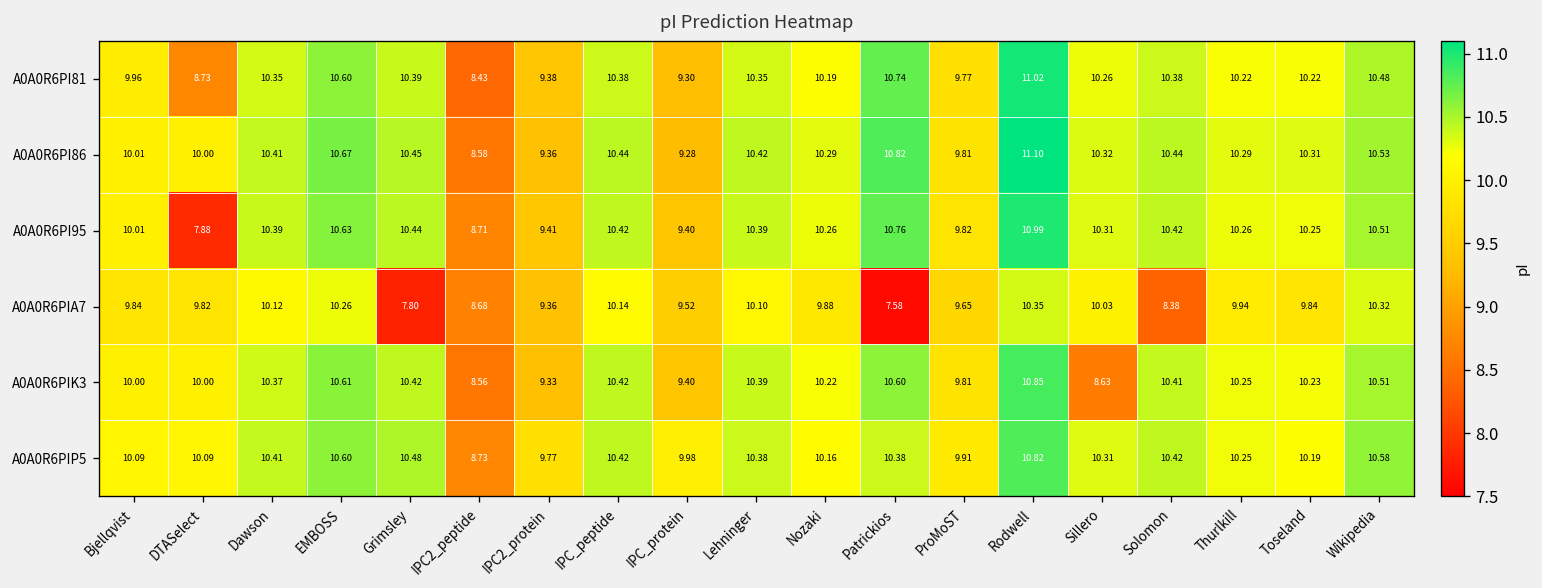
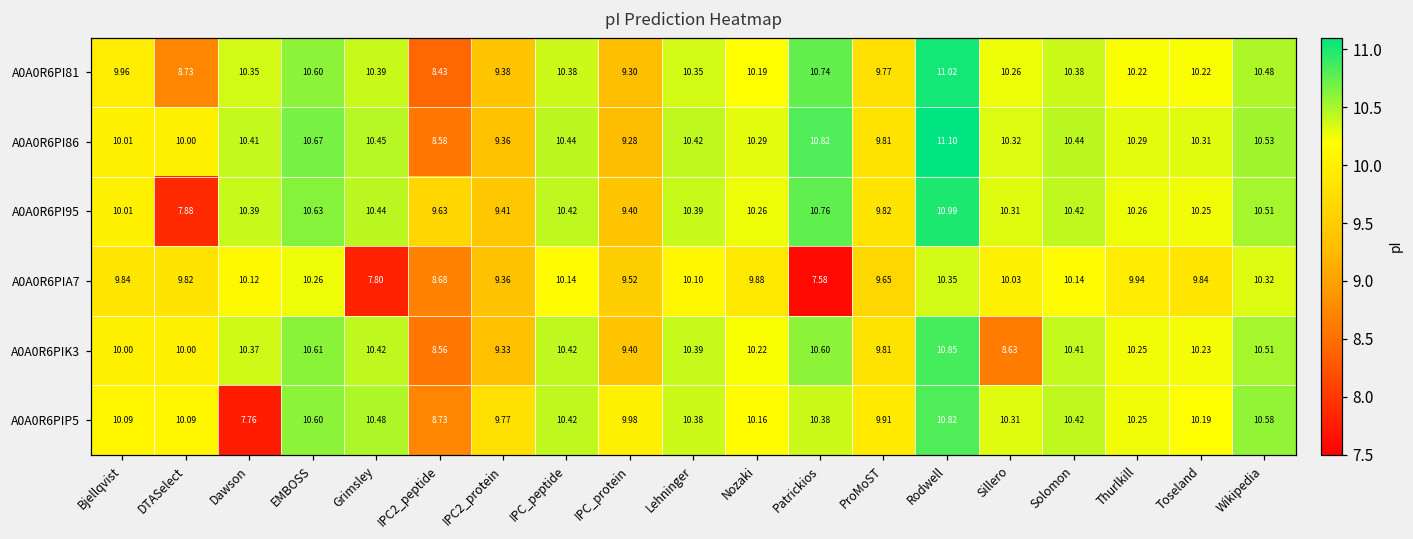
  {
    "A0A0R6PI81": {
      "Bjellqvist": 9.96,
      "DTASelect": 8.73,
      "Dawson": 10.35,
      "EMBOSS": 10.60,
      "Grimsley": 10.39,
      "IPC2_peptide": 8.43,
      "IPC2_protein": 9.38,
      "IPC_peptide": 10.38,
      "IPC_protein": 9.30,
      "Lehninger": 10.35,
      "Nozaki": 10.19,
      "Patrickios": 10.74,
      "ProMoST": 9.77,
      "Rodwell": 11.02,
      "Sillero": 10.26,
      "Solomon": 10.38,
      "Thurlkill": 10.22,
      "Toseland": 10.22,
      "Wikipedia": 10.48
    },
    "A0A0R6PI86": {
      "Bjellqvist": 10.01,
      "DTASelect": 10.00,
      "Dawson": 10.41,
      "EMBOSS": 10.67,
      "Grimsley": 10.45,
      "IPC2_peptide": 8.58,
      "IPC2_protein": 9.36,
      "IPC_peptide": 10.44,
      "IPC_protein": 9.28,
      "Lehninger": 10.42,
      "Nozaki": 10.29,
      "Patrickios": 10.82,
      "ProMoST": 9.81,
      "Rodwell": 11.10,
      "Sillero": 10.32,
      "Solomon": 10.44,
      "Thurlkill": 10.29,
      "Toseland": 10.31,
      "Wikipedia": 10.53
    },
    "A0A0R6PI95": {
      "Bjellqvist": 10.01,
      "DTASelect": 7.88,
      "Dawson": 10.39,
      "EMBOSS": 10.63,
      "Grimsley": 10.44,
-     "IPC2_peptide": 8.71,
+     "IPC2_peptide": 9.63,
      "IPC2_protein": 9.41,
      "IPC_peptide": 10.42,
      "IPC_protein": 9.40,
      "Lehninger": 10.39,
      "Nozaki": 10.26,
      "Patrickios": 10.76,
      "ProMoST": 9.82,
      "Rodwell": 10.99,
      "Sillero": 10.31,
      "Solomon": 10.42,
      "Thurlkill": 10.26,
      "Toseland": 10.25,
      "Wikipedia": 10.51
    },
    "A0A0R6PIA7": {
      "Bjellqvist": 9.84,
      "DTASelect": 9.82,
      "Dawson": 10.12,
      "EMBOSS": 10.26,
      "Grimsley": 7.80,
      "IPC2_peptide": 8.68,
      "IPC2_protein": 9.36,
      "IPC_peptide": 10.14,
      "IPC_protein": 9.52,
      "Lehninger": 10.10,
      "Nozaki": 9.88,
      "Patrickios": 7.58,
      "ProMoST": 9.65,
      "Rodwell": 10.35,
      "Sillero": 10.03,
-     "Solomon": 8.38,
+     "Solomon": 10.14,
      "Thurlkill": 9.94,
      "Toseland": 9.84,
      "Wikipedia": 10.32
    },
    "A0A0R6PIK3": {
      "Bjellqvist": 10.00,
      "DTASelect": 10.00,
      "Dawson": 10.37,
      "EMBOSS": 10.61,
      "Grimsley": 10.42,
      "IPC2_peptide": 8.56,
      "IPC2_protein": 9.33,
      "IPC_peptide": 10.42,
      "IPC_protein": 9.40,
      "Lehninger": 10.39,
      "Nozaki": 10.22,
      "Patrickios": 10.60,
      "ProMoST": 9.81,
      "Rodwell": 10.85,
      "Sillero": 8.63,
      "Solomon": 10.41,
      "Thurlkill": 10.25,
      "Toseland": 10.23,
      "Wikipedia": 10.51
    },
    "A0A0R6PIP5": {
      "Bjellqvist": 10.09,
      "DTASelect": 10.09,
-     "Dawson": 10.41,
+     "Dawson": 7.76,
      "EMBOSS": 10.60,
      "Grimsley": 10.48,
      "IPC2_peptide": 8.73,
      "IPC2_protein": 9.77,
      "IPC_peptide": 10.42,
      "IPC_protein": 9.98,
      "Lehninger": 10.38,
      "Nozaki": 10.16,
      "Patrickios": 10.38,
      "ProMoST": 9.91,
      "Rodwell": 10.82,
      "Sillero": 10.31,
      "Solomon": 10.42,
      "Thurlkill": 10.25,
      "Toseland": 10.19,
      "Wikipedia": 10.58
    }
  }
